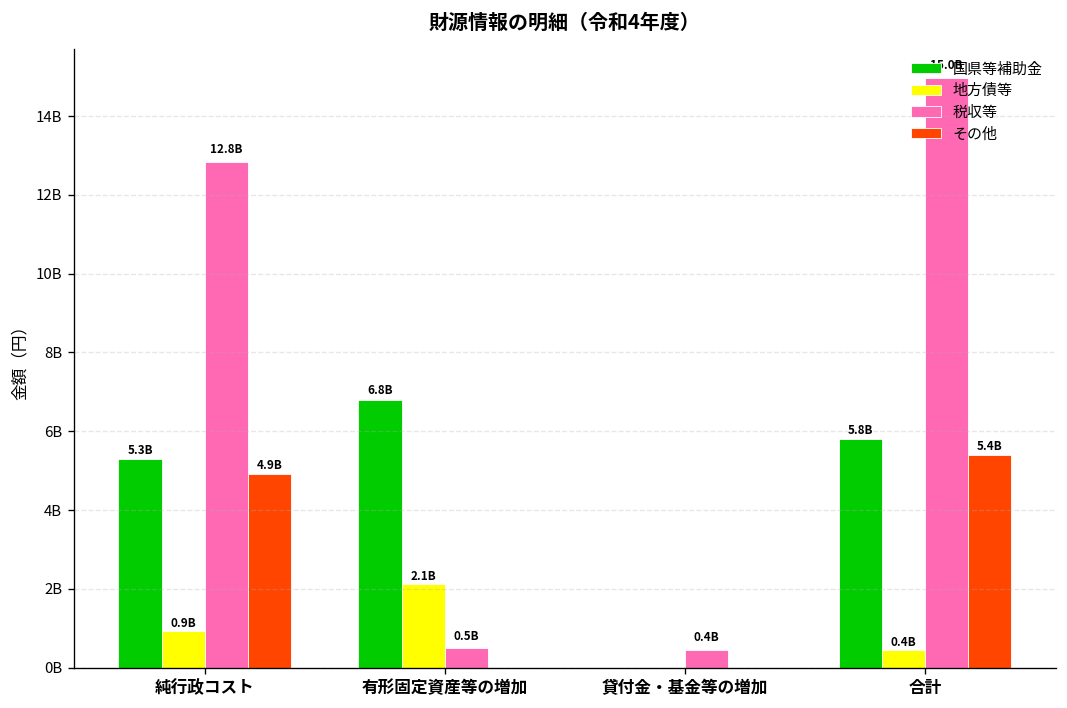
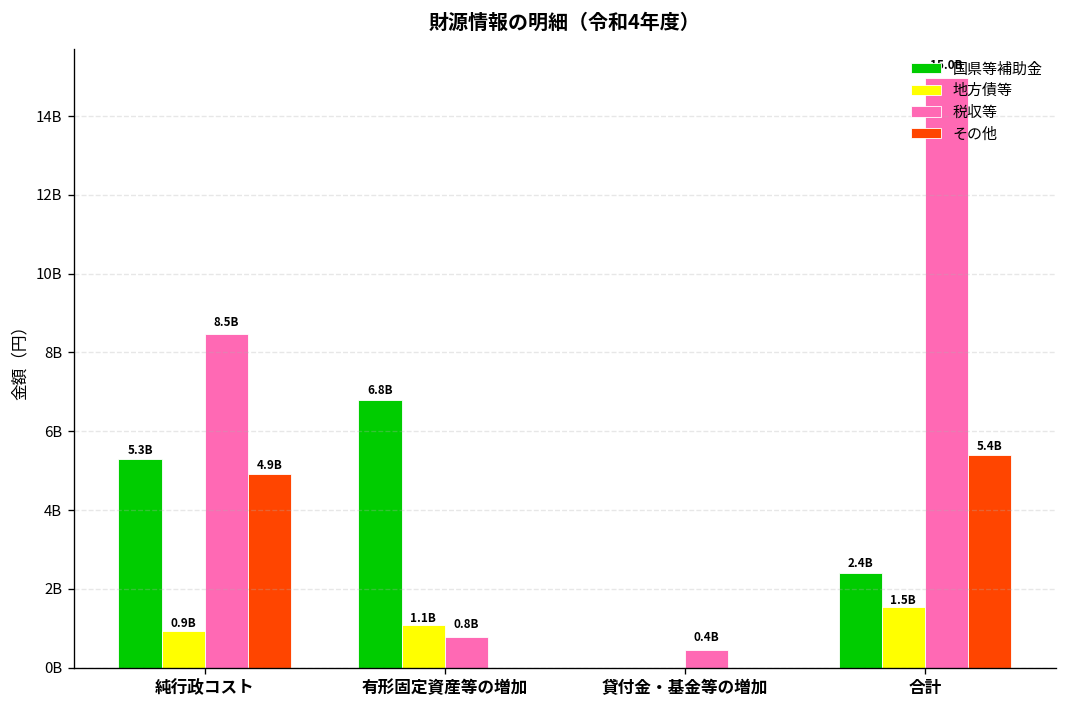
  {
    "国県等補助金": {
      "純行政コスト": "5.3B",
      "有形固定資産等の増加": "6.8B",
-     "合計": "5.8B"
+     "合計": "2.4B"
    },
    "地方債等": {
      "純行政コスト": "0.9B",
-     "有形固定資産等の増加": "2.1B",
-     "合計": "0.4B"
+     "有形固定資産等の増加": "1.1B",
+     "合計": "1.5B"
    },
    "税収等": {
-     "純行政コスト": "12.8B",
-     "有形固定資産等の増加": "0.5B",
+     "純行政コスト": "8.5B",
+     "有形固定資産等の増加": "0.8B",
      "貸付金・基金等の増加": "0.4B",
      "合計": "15.0B"
    },
    "その他": {
      "純行政コスト": "4.9B",
      "合計": "5.4B"
    }
  }
